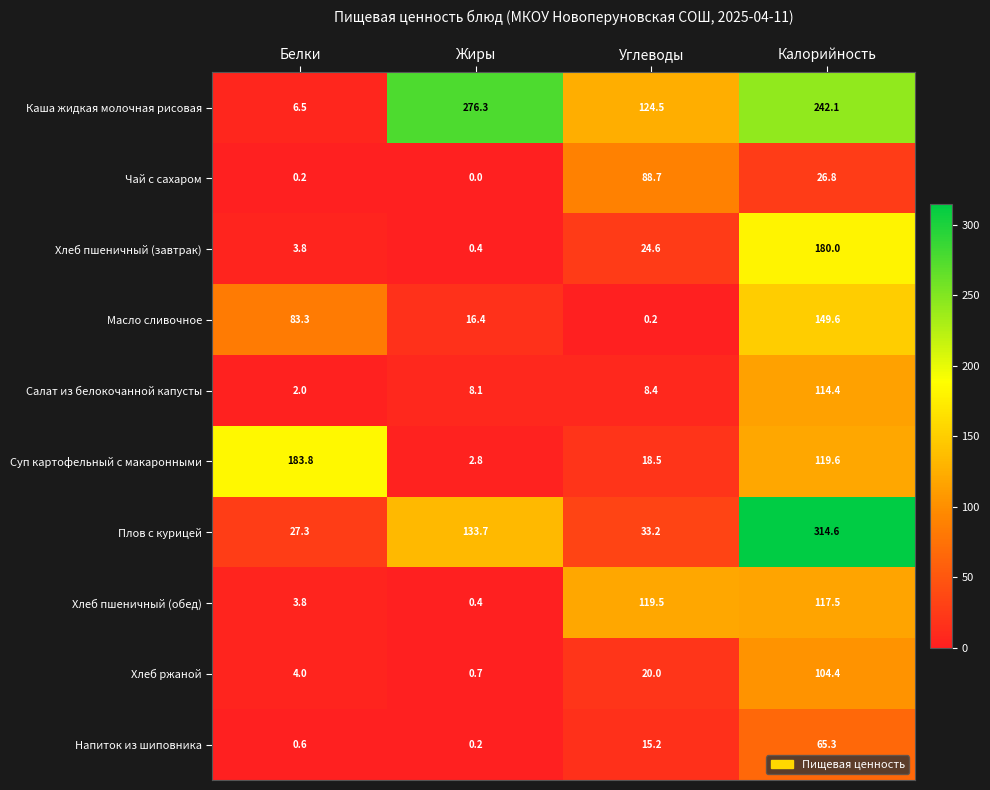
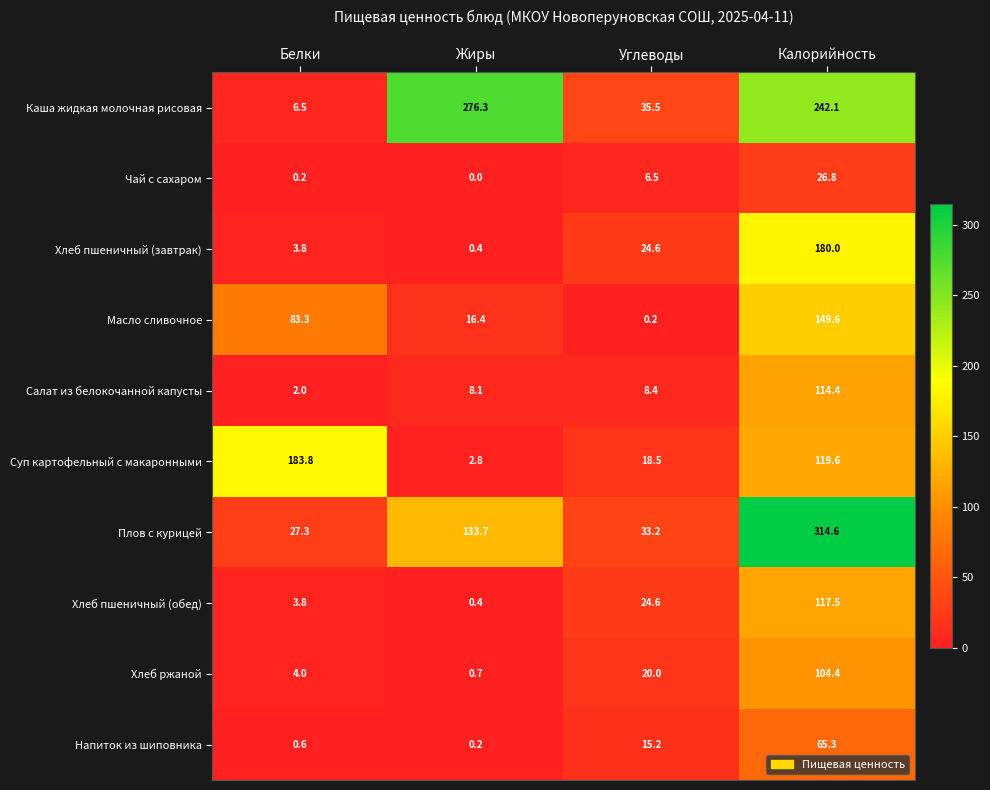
  {
    "Каша жидкая молочная рисовая": {
      "Белки": 6.5,
      "Жиры": 276.3,
-     "Углеводы": 124.5,
+     "Углеводы": 35.5,
      "Калорийность": 242.1
    },
    "Чай с сахаром": {
      "Белки": 0.2,
      "Жиры": 0.0,
-     "Углеводы": 88.7,
+     "Углеводы": 6.5,
      "Калорийность": 26.8
    },
    "Хлеб пшеничный (завтрак)": {
      "Белки": 3.8,
      "Жиры": 0.4,
      "Углеводы": 24.6,
      "Калорийность": 180.0
    },
    "Масло сливочное": {
      "Белки": 83.3,
      "Жиры": 16.4,
      "Углеводы": 0.2,
      "Калорийность": 149.6
    },
    "Салат из белокочанной капусты": {
      "Белки": 2.0,
      "Жиры": 8.1,
      "Углеводы": 8.4,
      "Калорийность": 114.4
    },
    "Суп картофельный с макаронными": {
      "Белки": 183.8,
      "Жиры": 2.8,
      "Углеводы": 18.5,
      "Калорийность": 119.6
    },
    "Плов с курицей": {
      "Белки": 27.3,
      "Жиры": 133.7,
      "Углеводы": 33.2,
      "Калорийность": 314.6
    },
    "Хлеб пшеничный (обед)": {
      "Белки": 3.8,
      "Жиры": 0.4,
-     "Углеводы": 119.5,
+     "Углеводы": 24.6,
      "Калорийность": 117.5
    },
    "Хлеб ржаной": {
      "Белки": 4.0,
      "Жиры": 0.7,
      "Углеводы": 20.0,
      "Калорийность": 104.4
    },
    "Напиток из шиповника": {
      "Белки": 0.6,
      "Жиры": 0.2,
      "Углеводы": 15.2,
      "Калорийность": 65.3
    }
  }
